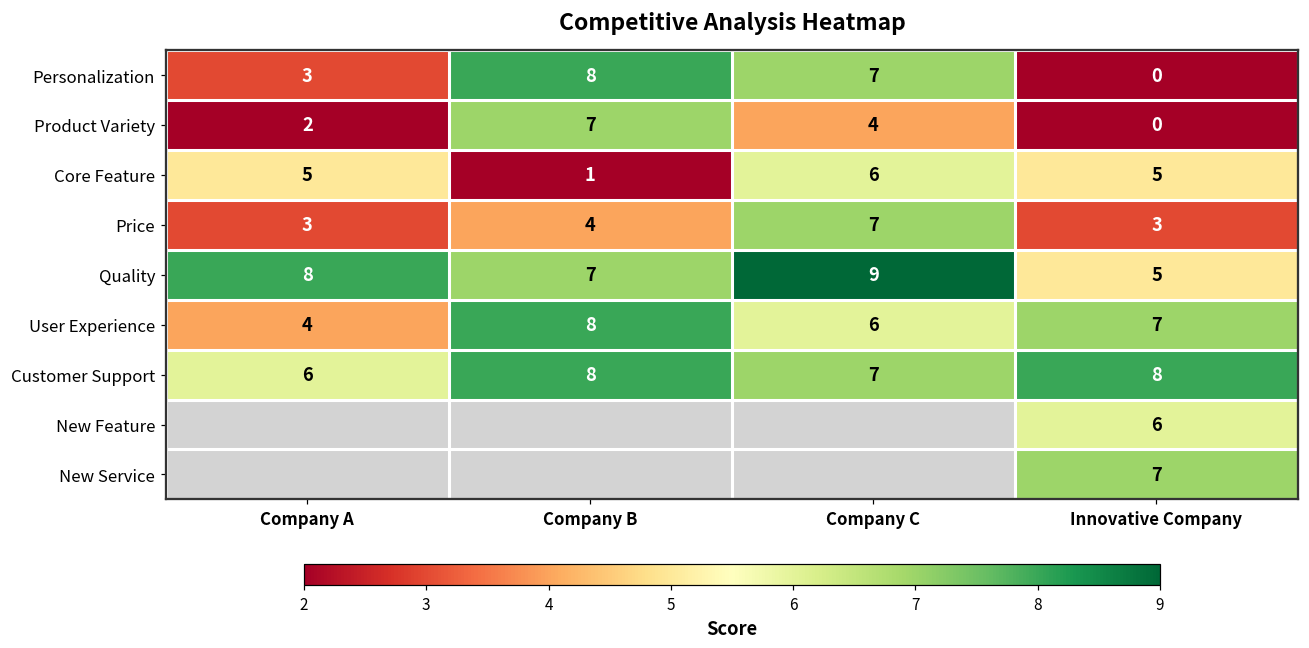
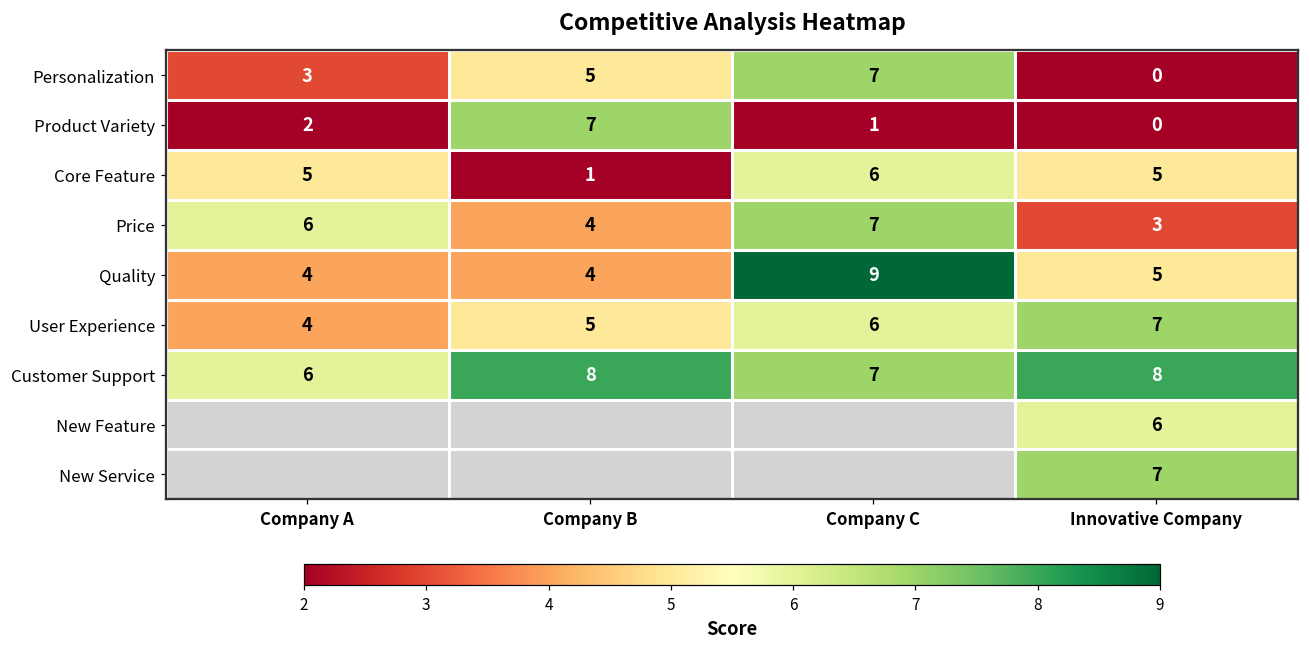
  {
    "Personalization": {
      "Company A": 3,
-     "Company B": 8,
+     "Company B": 5,
      "Company C": 7,
      "Innovative Company": 0
    },
    "Product Variety": {
      "Company A": 2,
      "Company B": 7,
-     "Company C": 4,
+     "Company C": 1,
      "Innovative Company": 0
    },
    "Core Feature": {
      "Company A": 5,
      "Company B": 1,
      "Company C": 6,
      "Innovative Company": 5
    },
    "Price": {
-     "Company A": 3,
+     "Company A": 6,
      "Company B": 4,
      "Company C": 7,
      "Innovative Company": 3
    },
    "Quality": {
-     "Company A": 8,
-     "Company B": 7,
+     "Company A": 4,
+     "Company B": 4,
      "Company C": 9,
      "Innovative Company": 5
    },
    "User Experience": {
      "Company A": 4,
-     "Company B": 8,
+     "Company B": 5,
      "Company C": 6,
      "Innovative Company": 7
    },
    "Customer Support": {
      "Company A": 6,
      "Company B": 8,
      "Company C": 7,
      "Innovative Company": 8
    },
    "New Feature": {
      "Innovative Company": 6
    },
    "New Service": {
      "Innovative Company": 7
    }
  }
